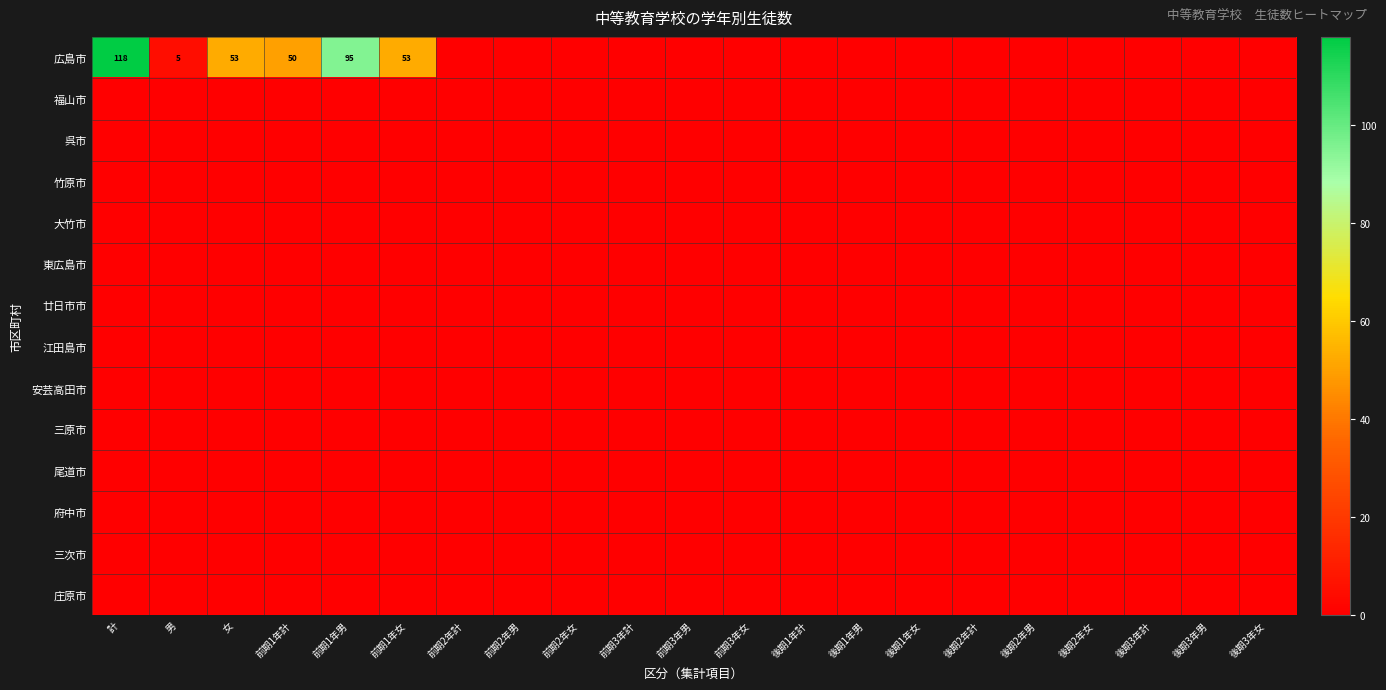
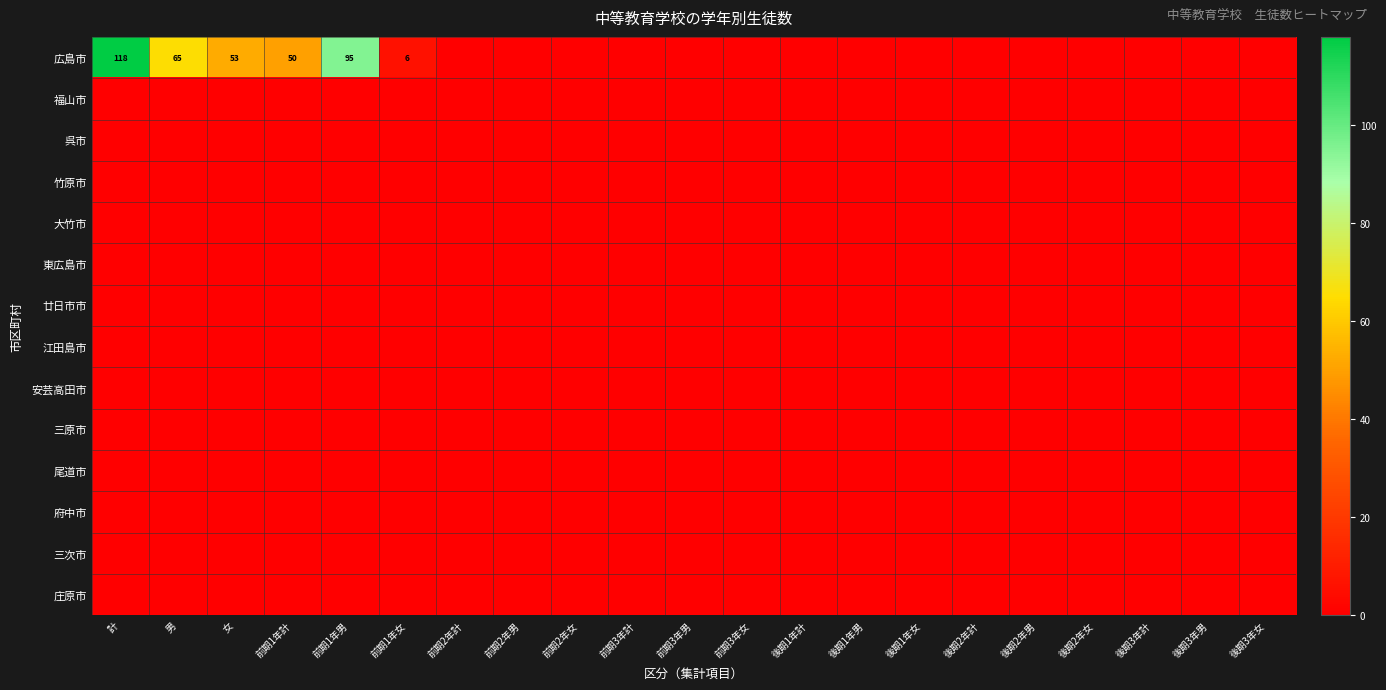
  {
    "広島市": {
      "計": 118,
-     "男": 5,
+     "男": 65,
      "女": 53,
      "前期1年計": 50,
      "前期1年男": 95,
-     "前期1年女": 53
+     "前期1年女": 6
    }
  }
